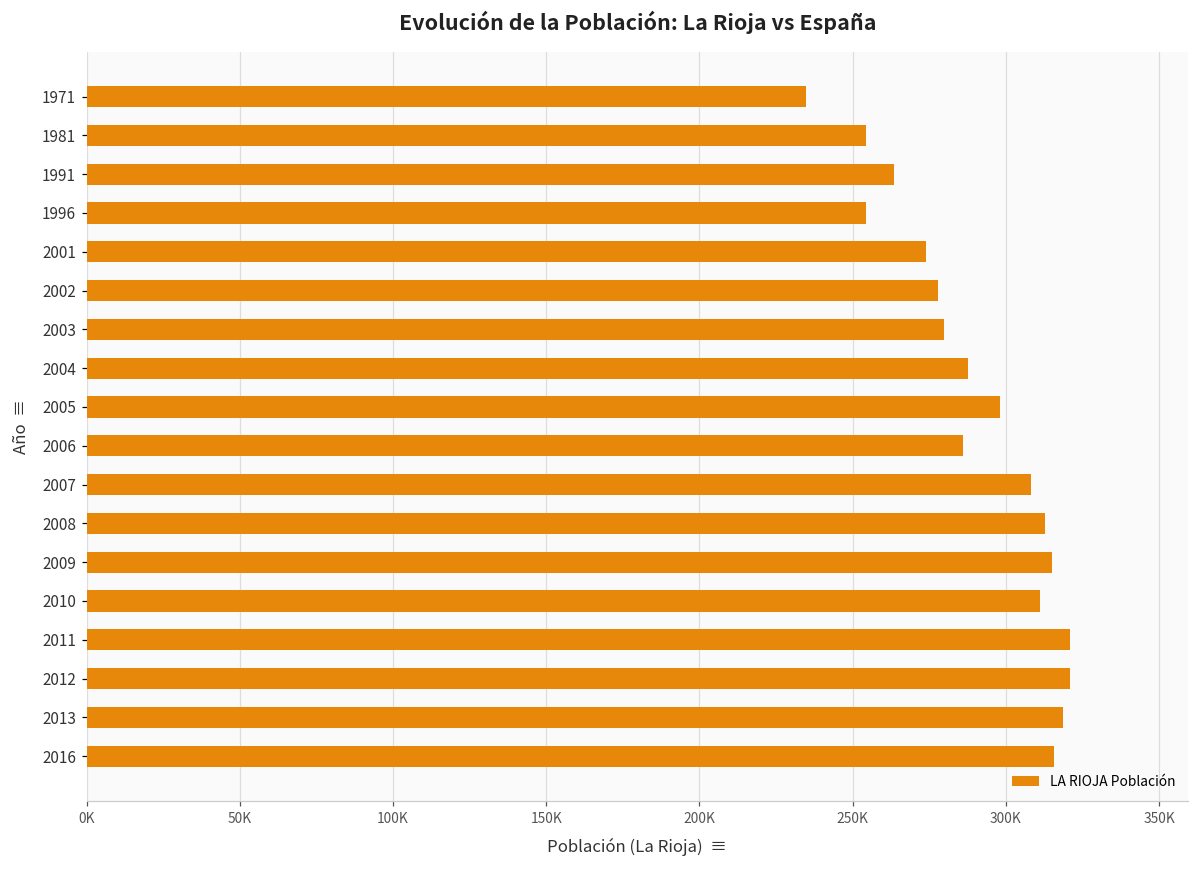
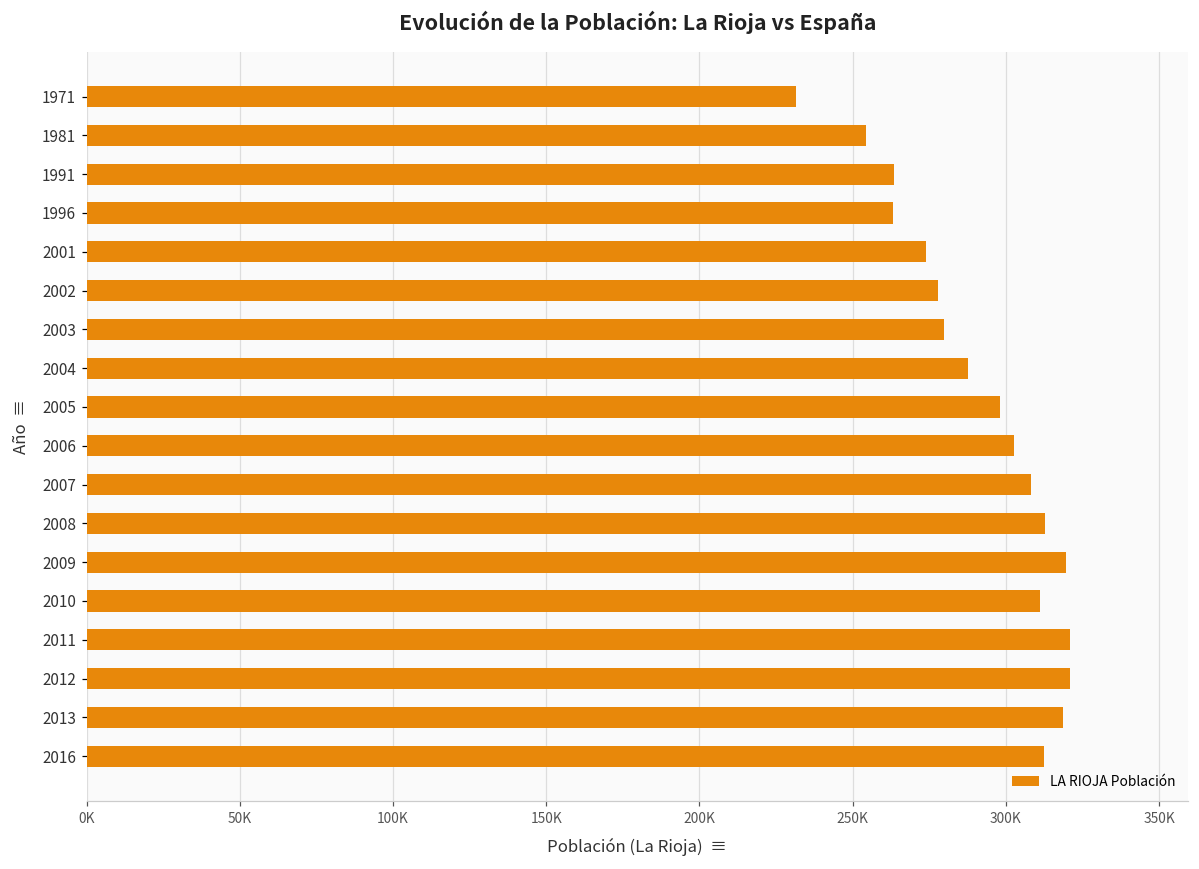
  {
-   "1971": 235000,
+   "1971": 232000,
    "1981": 254000,
    "1991": 263000,
-   "1996": 254000,
+   "1996": 263000,
    "2001": 274000,
    "2002": 278000,
    "2003": 280000,
    "2004": 288000,
    "2005": 298000,
-   "2006": 286000,
+   "2006": 303000,
    "2007": 308000,
    "2008": 313000,
-   "2009": 315000,
+   "2009": 320000,
    "2010": 311000,
    "2011": 321000,
    "2012": 321000,
    "2013": 319000,
-   "2016": 316000
+   "2016": 313000
  }
